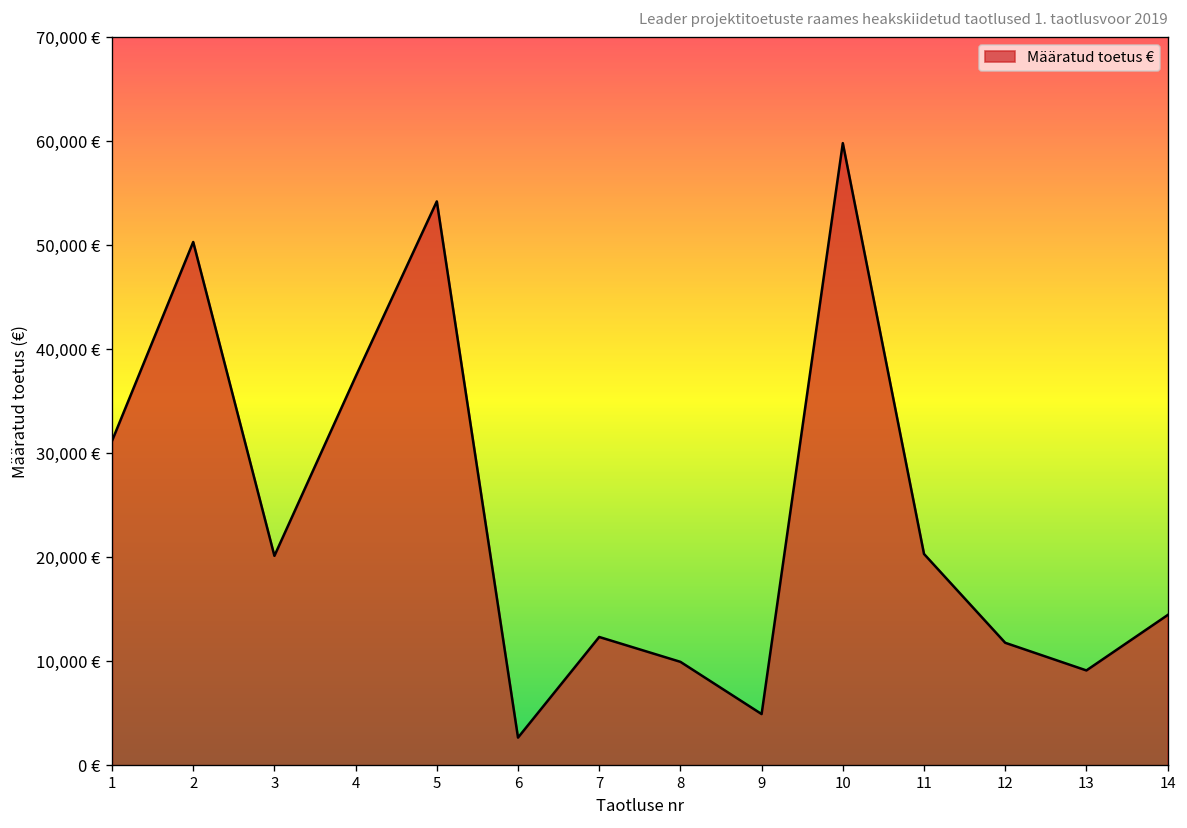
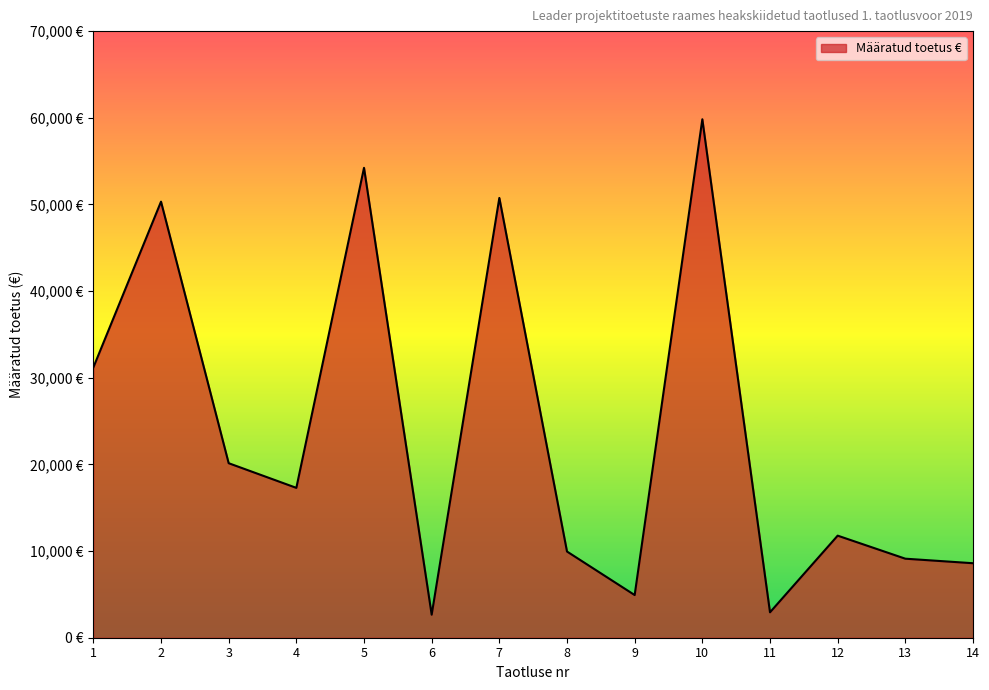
  {
    "1": "31,000 €",
    "2": "50,000 €",
    "3": "20,000 €",
-   "4": "37,000 €",
+   "4": "17,000 €",
    "5": "54,000 €",
    "6": "3,000 €",
-   "7": "12,000 €",
+   "7": "51,000 €",
    "8": "10,000 €",
    "9": "5,000 €",
    "10": "60,000 €",
-   "11": "20,000 €",
+   "11": "3,000 €",
    "12": "12,000 €",
    "13": "9,000 €",
-   "14": "14,000 €"
+   "14": "9,000 €"
  }
